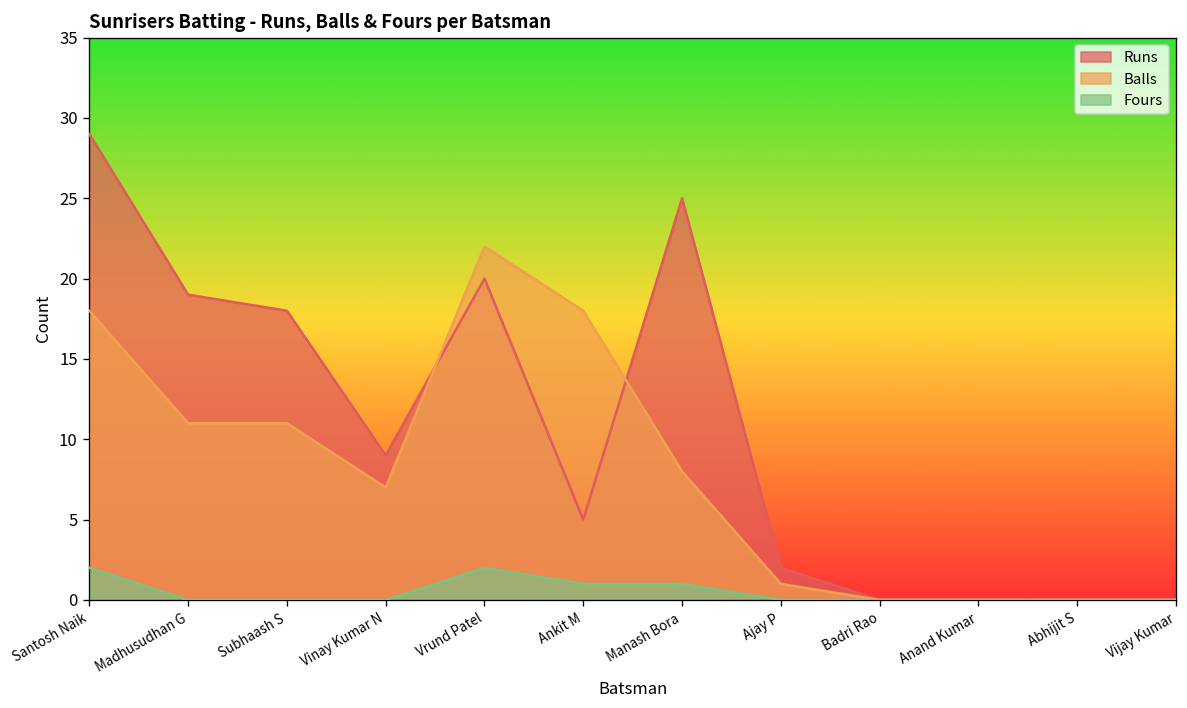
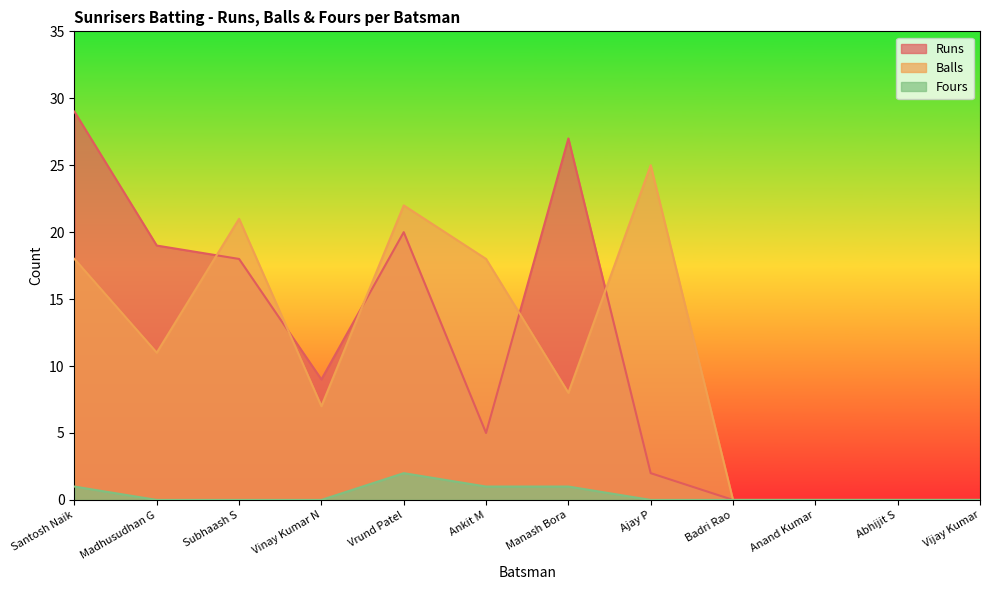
  {
    "Runs": {
      "Santosh Naik": 29,
      "Madhusudhan G": 19,
      "Subhaash S": 18,
      "Vinay Kumar N": 9,
      "Vrund Patel": 20,
      "Ankit M": 5,
-     "Manash Bora": 25,
+     "Manash Bora": 27,
      "Ajay P": 2
    },
    "Balls": {
      "Santosh Naik": 18,
      "Madhusudhan G": 11,
-     "Subhaash S": 11,
+     "Subhaash S": 21,
      "Vinay Kumar N": 7,
      "Vrund Patel": 22,
      "Ankit M": 18,
      "Manash Bora": 8,
-     "Ajay P": 1
+     "Ajay P": 25
    },
    "Fours": {
-     "Santosh Naik": 2,
+     "Santosh Naik": 1,
      "Madhusudhan G": 0,
      "Subhaash S": 0,
      "Vinay Kumar N": 0,
      "Vrund Patel": 2,
      "Ankit M": 1,
      "Manash Bora": 1,
      "Ajay P": 0
    }
  }
